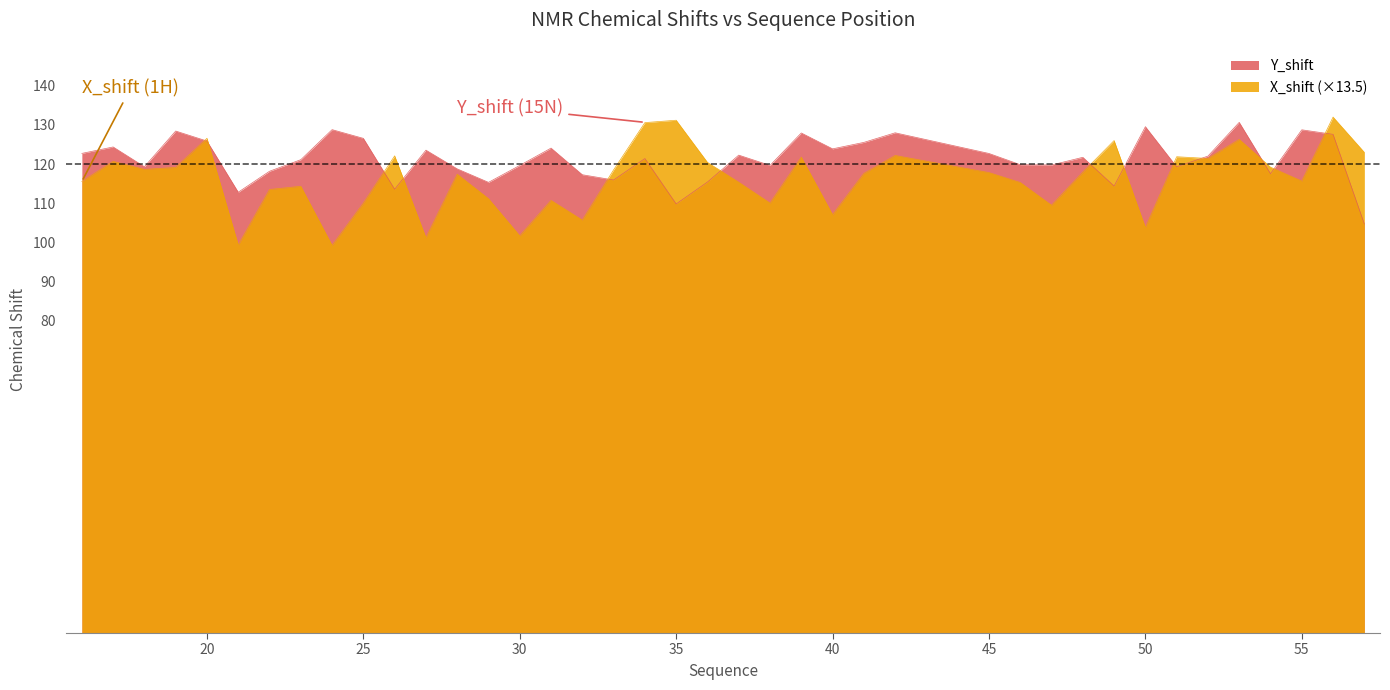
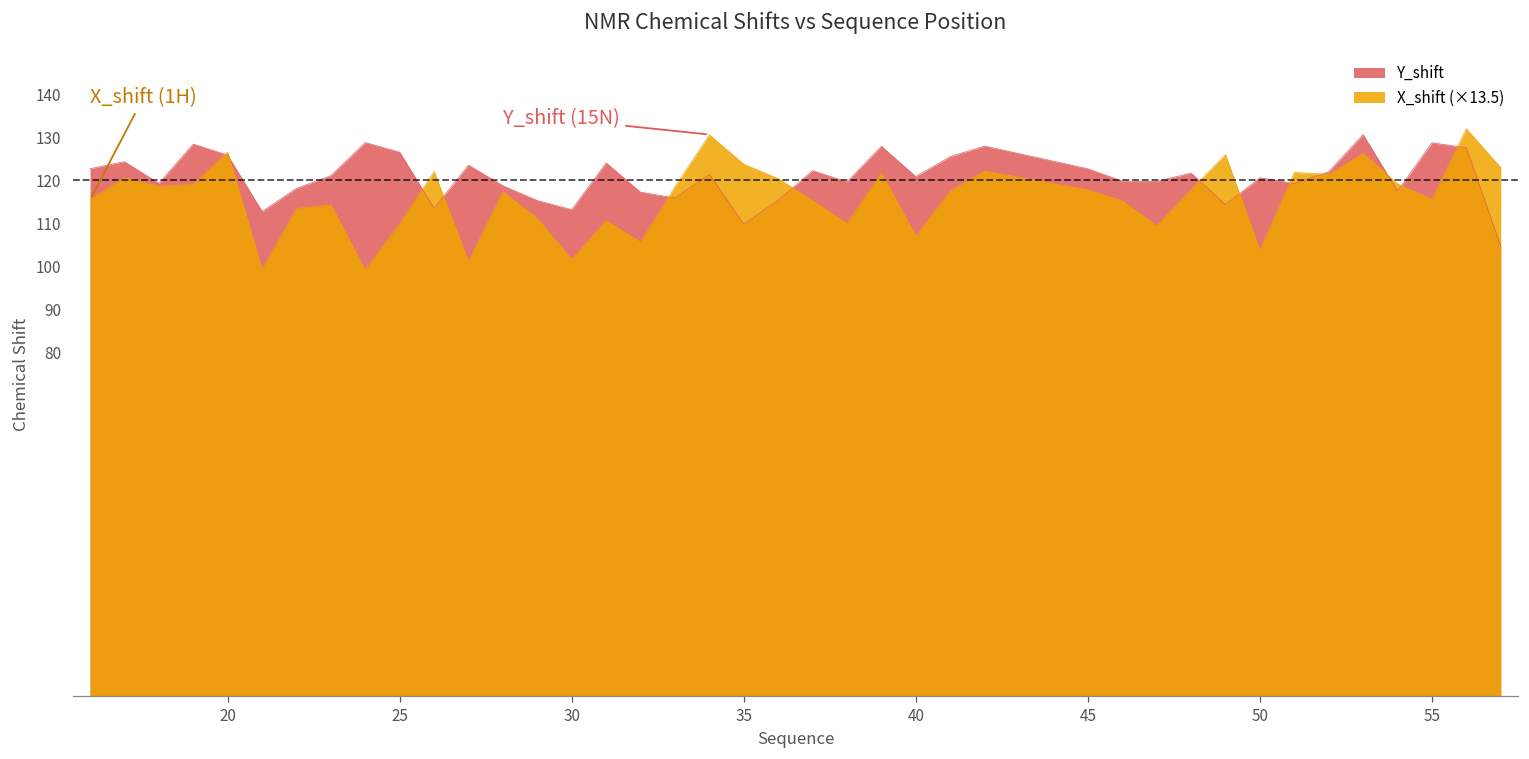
  {
    "Y_shift": {
      "20": 126,
      "25": 127,
-     "30": 120,
+     "30": 113,
      "35": 110,
-     "40": 124,
+     "40": 121,
      "45": 123,
-     "50": 130,
+     "50": 121,
      "55": 129
    },
    "X_shift (×13.5)": {
      "20": 127,
      "25": 110,
      "30": 102,
-     "35": 131,
+     "35": 124,
      "40": 107,
      "45": 118,
      "50": 104,
      "55": 116
    }
  }
